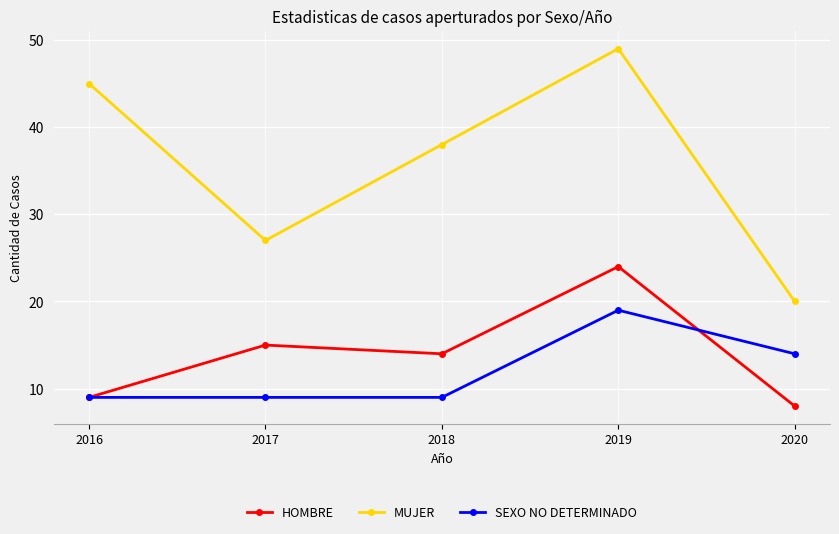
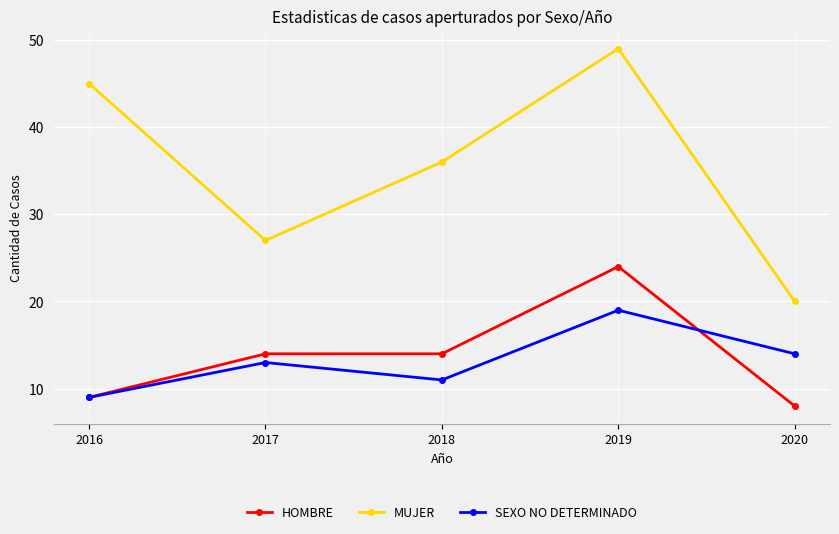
  {
    "HOMBRE": {
-     "2017": 15,
+     "2017": 14,
      "2018": 14,
      "2019": 24,
      "2020": 8
    },
    "MUJER": {
      "2016": 45,
      "2017": 27,
-     "2018": 38,
+     "2018": 36,
      "2019": 49,
      "2020": 20
    },
    "SEXO NO DETERMINADO": {
-     "2017": 9,
-     "2018": 9,
+     "2017": 13,
+     "2018": 11,
      "2019": 19,
      "2020": 14
    }
  }
